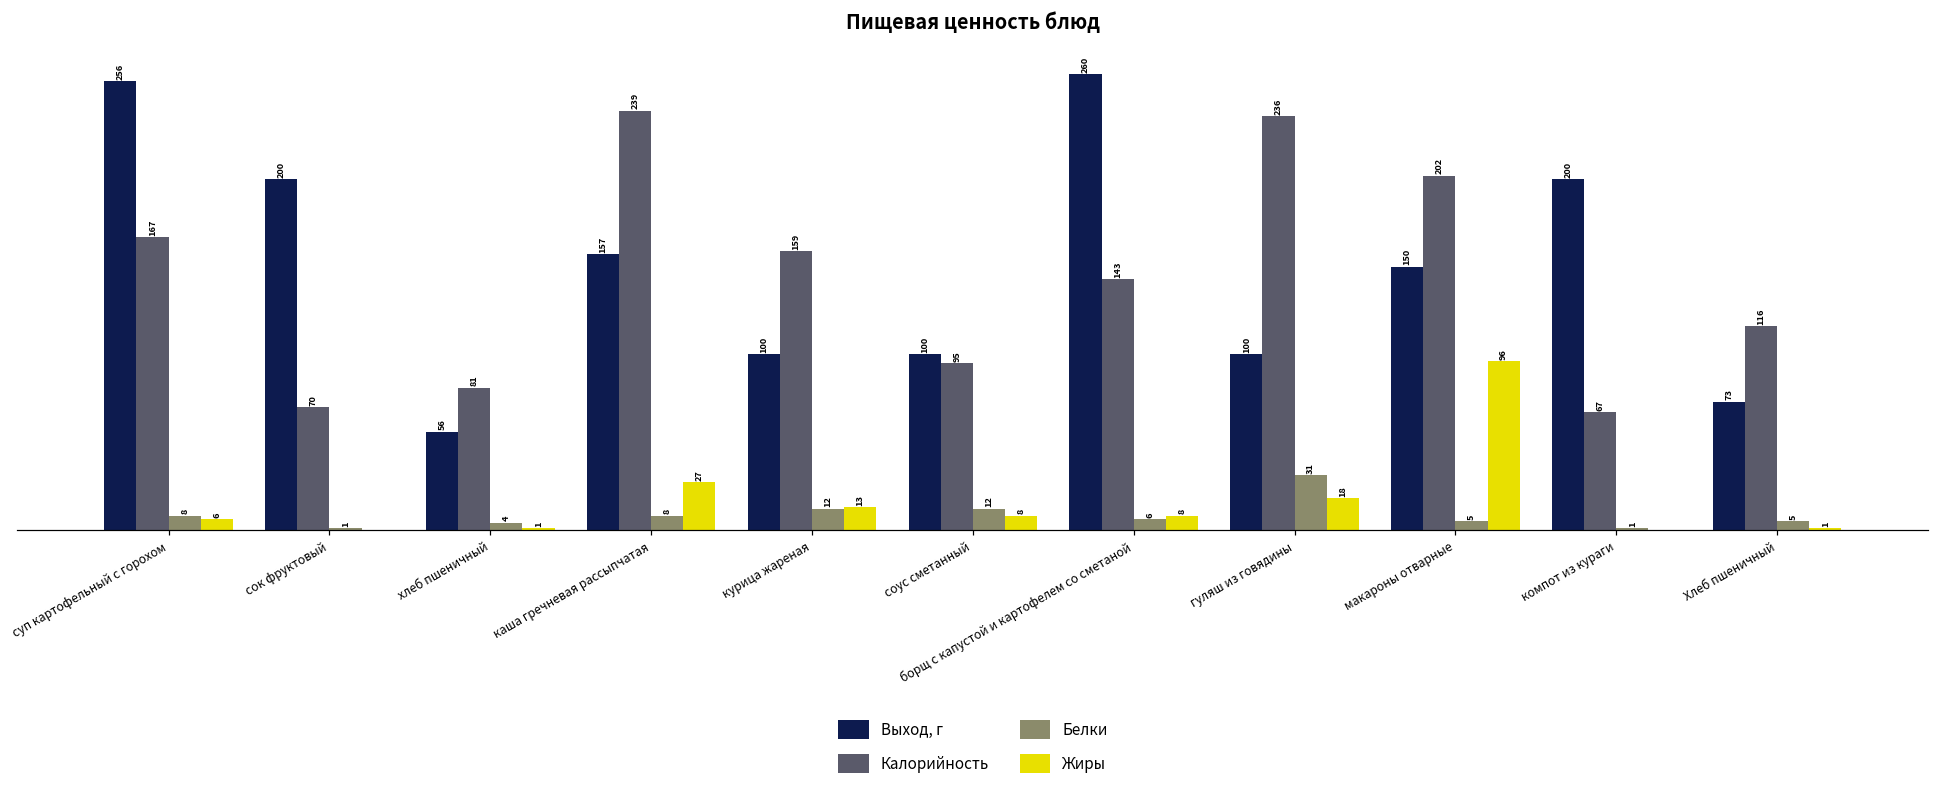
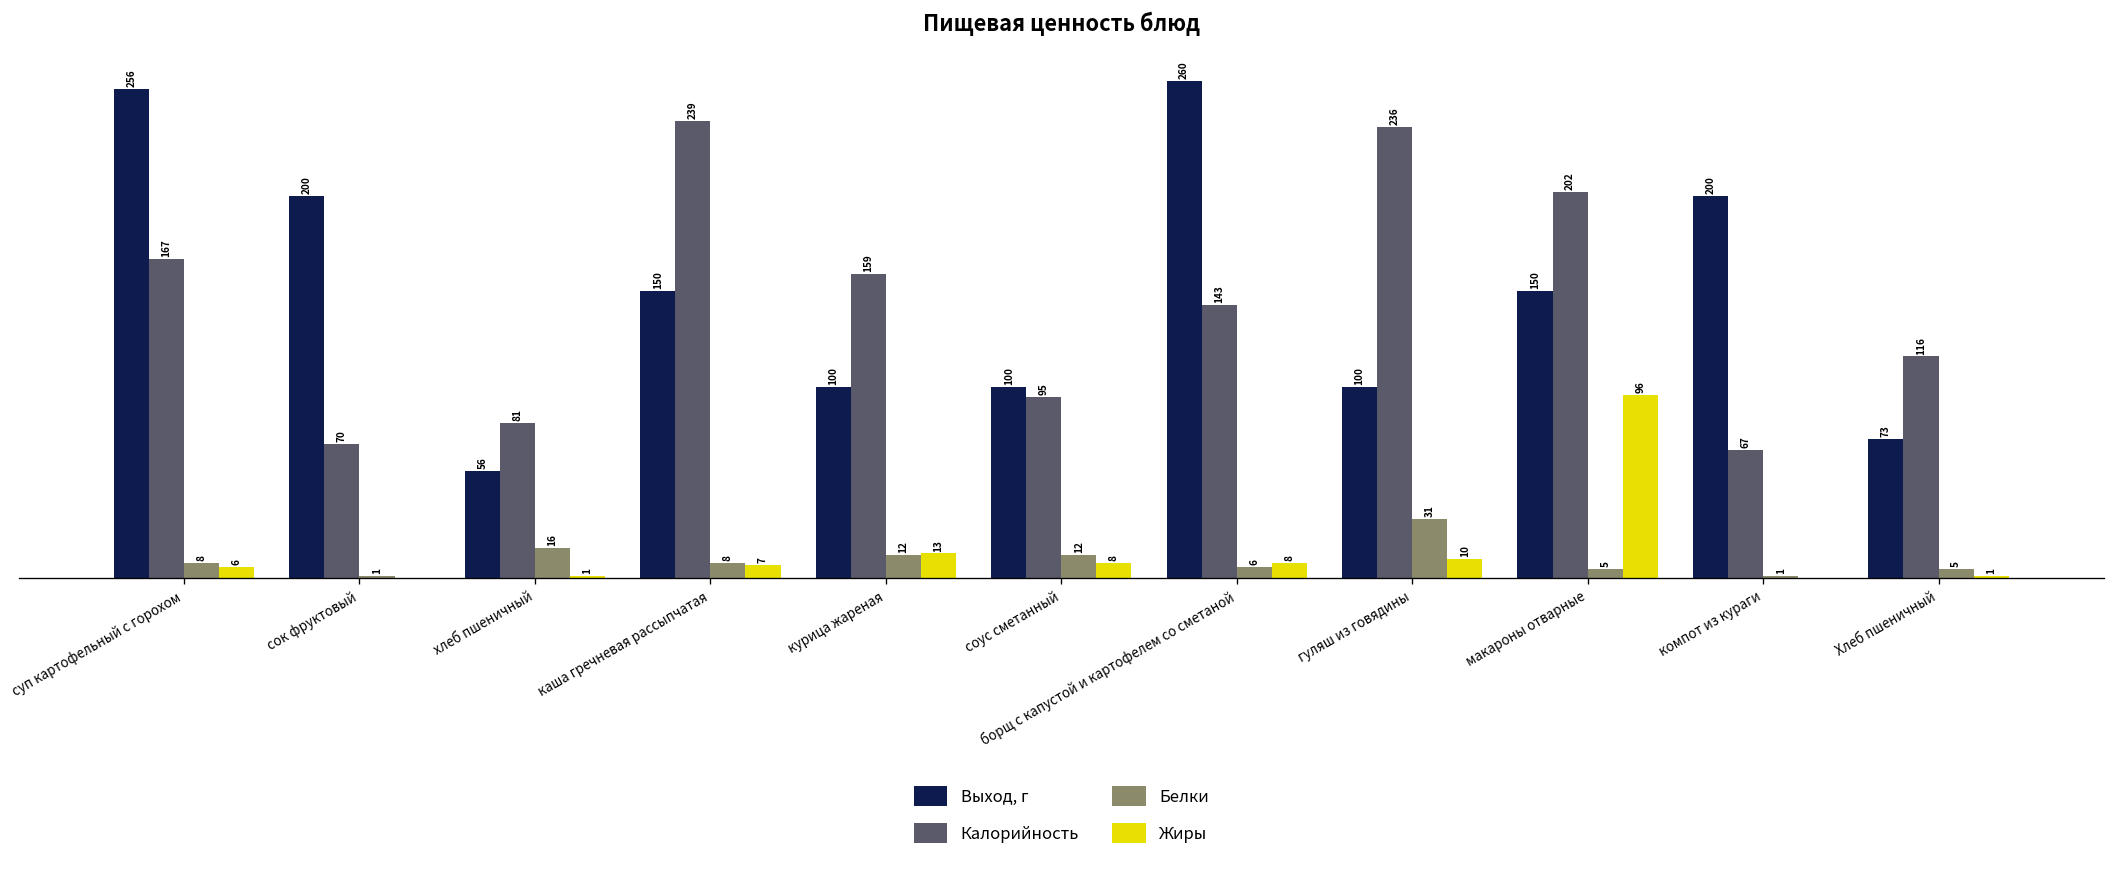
  {
    "Выход, г": {
      "суп картофельный с горохом": 256,
      "сок фруктовый": 200,
      "хлеб пшеничный": 56,
-     "каша гречневая рассыпчатая": 157,
+     "каша гречневая рассыпчатая": 150,
      "курица жареная": 100,
      "соус сметанный": 100,
      "борщ с капустой и картофелем со сметаной": 260,
      "гуляш из говядины": 100,
      "макароны отварные": 150,
      "компот из кураги": 200,
      "Хлеб пшеничный": 73
    },
    "Калорийность": {
      "суп картофельный с горохом": 167,
      "сок фруктовый": 70,
      "хлеб пшеничный": 81,
      "каша гречневая рассыпчатая": 239,
      "курица жареная": 159,
      "соус сметанный": 95,
      "борщ с капустой и картофелем со сметаной": 143,
      "гуляш из говядины": 236,
      "макароны отварные": 202,
      "компот из кураги": 67,
      "Хлеб пшеничный": 116
    },
    "Белки": {
      "суп картофельный с горохом": 8,
      "сок фруктовый": 1,
-     "хлеб пшеничный": 4,
+     "хлеб пшеничный": 16,
      "каша гречневая рассыпчатая": 8,
      "курица жареная": 12,
      "соус сметанный": 12,
      "борщ с капустой и картофелем со сметаной": 6,
      "гуляш из говядины": 31,
      "макароны отварные": 5,
      "компот из кураги": 1,
      "Хлеб пшеничный": 5
    },
    "Жиры": {
      "суп картофельный с горохом": 6,
      "хлеб пшеничный": 1,
-     "каша гречневая рассыпчатая": 27,
+     "каша гречневая рассыпчатая": 7,
      "курица жареная": 13,
      "соус сметанный": 8,
      "борщ с капустой и картофелем со сметаной": 8,
-     "гуляш из говядины": 18,
+     "гуляш из говядины": 10,
      "макароны отварные": 96,
      "Хлеб пшеничный": 1
    }
  }
